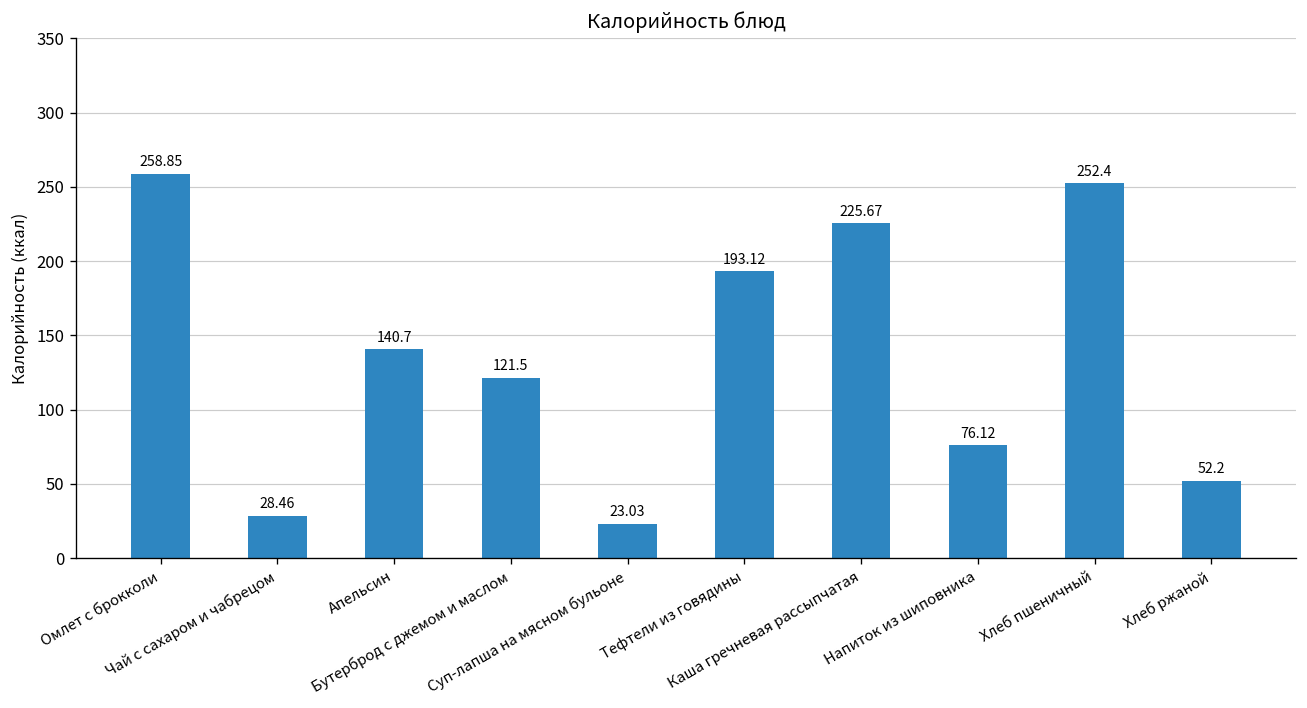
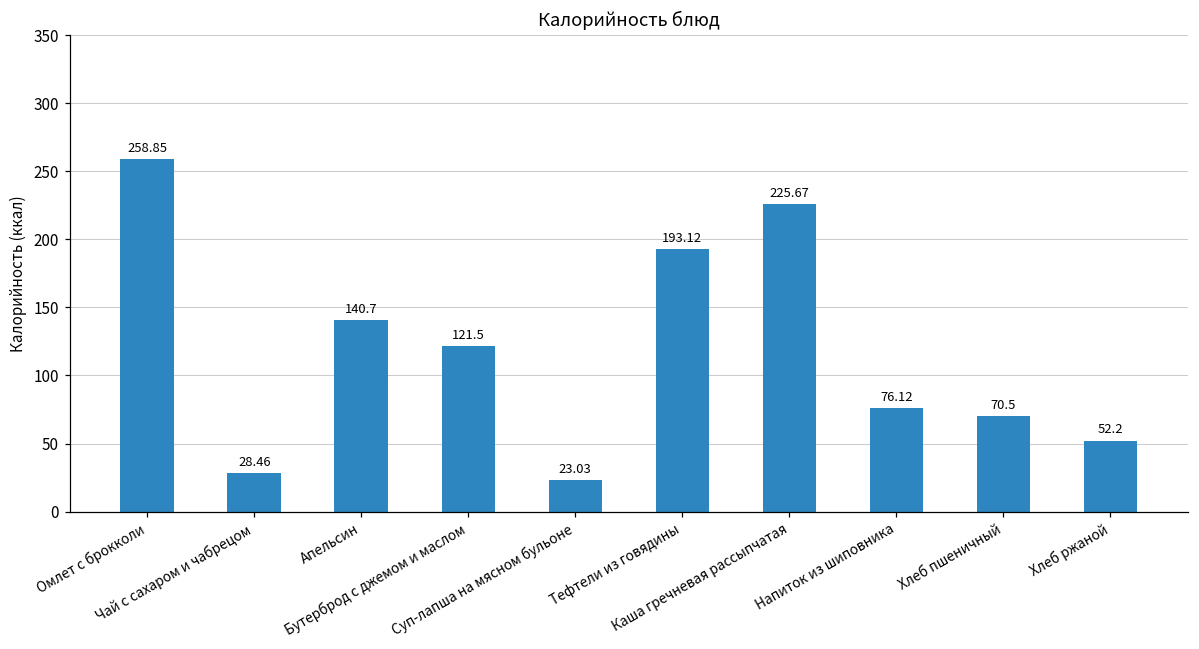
  {
    "Омлет с брокколи": 258.85,
    "Чай с сахаром и чабрецом": 28.46,
    "Апельсин": 140.7,
    "Бутерброд с джемом и маслом": 121.5,
    "Суп-лапша на мясном бульоне": 23.03,
    "Тефтели из говядины": 193.12,
    "Каша гречневая рассыпчатая": 225.67,
    "Напиток из шиповника": 76.12,
-   "Хлеб пшеничный": 252.4,
+   "Хлеб пшеничный": 70.5,
    "Хлеб ржаной": 52.2
  }
